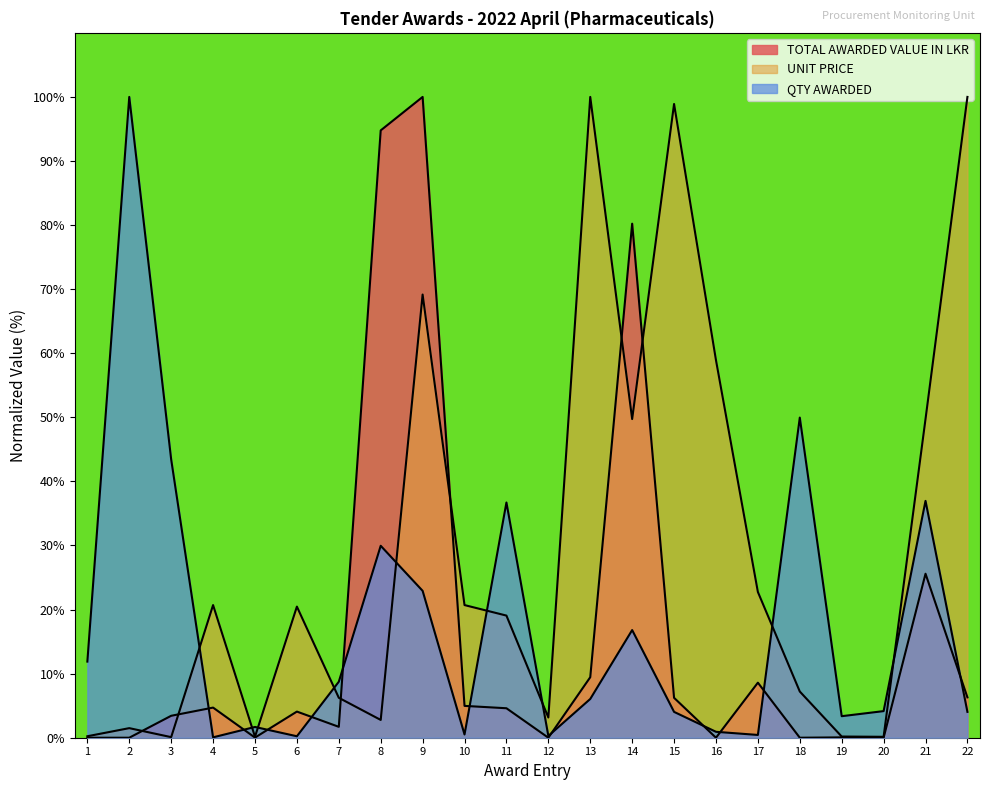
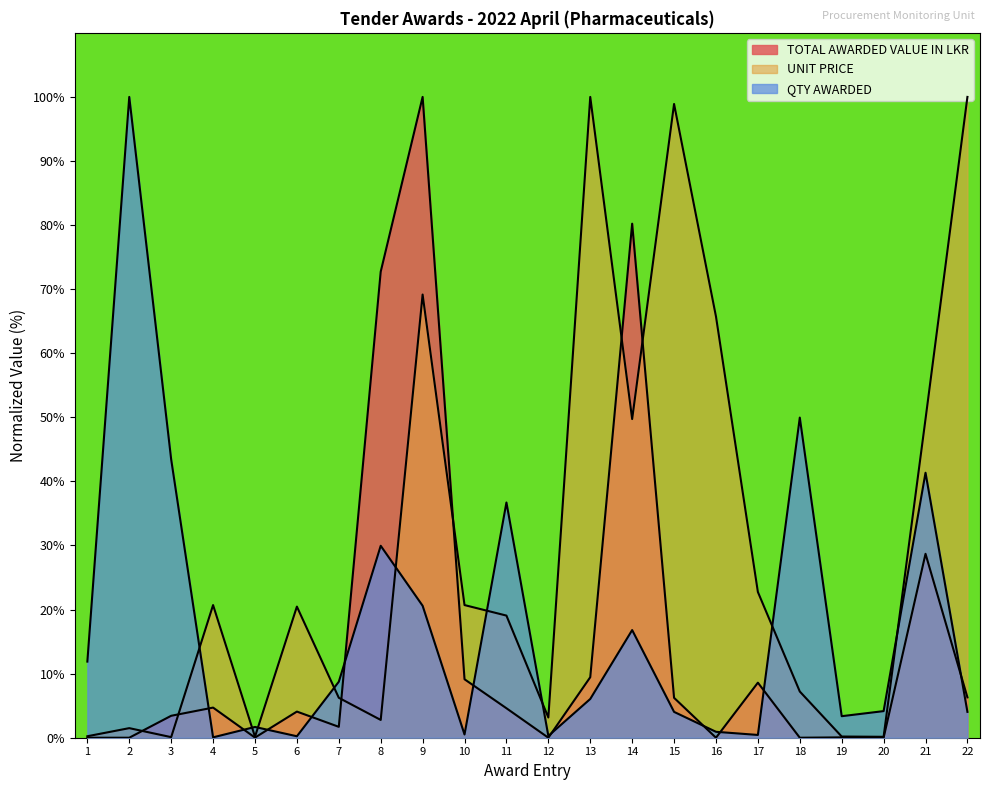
  {
    "TOTAL AWARDED VALUE IN LKR": {
      "2": "0%",
      "3": "3%",
      "4": "5%",
      "6": "4%",
      "7": "2%",
-     "8": "95%",
+     "8": "73%",
      "9": "100%",
-     "10": "5%",
+     "10": "9%",
      "11": "5%",
      "13": "9%",
      "14": "80%",
      "15": "6%",
      "16": "0%",
      "17": "9%",
      "18": "0%",
-     "21": "26%",
+     "21": "29%",
      "22": "6%"
    },
    "UNIT PRICE": {
      "2": "1%",
      "3": "0%",
      "4": "21%",
      "6": "20%",
      "7": "6%",
      "8": "3%",
      "9": "69%",
      "10": "21%",
      "11": "19%",
      "12": "3%",
      "13": "100%",
      "14": "50%",
      "15": "99%",
-     "16": "59%",
+     "16": "66%",
      "17": "23%",
      "18": "7%",
      "21": "50%"
    },
    "QTY AWARDED": {
      "1": "12%",
      "2": "100%",
      "3": "43%",
      "4": "0%",
      "5": "2%",
      "6": "0%",
      "7": "9%",
      "8": "30%",
-     "9": "23%",
+     "9": "21%",
      "10": "1%",
      "11": "37%",
      "13": "6%",
      "14": "17%",
      "15": "4%",
      "16": "1%",
      "17": "0%",
      "18": "50%",
      "19": "3%",
      "20": "4%",
-     "21": "37%",
+     "21": "41%",
      "22": "4%"
    }
  }
